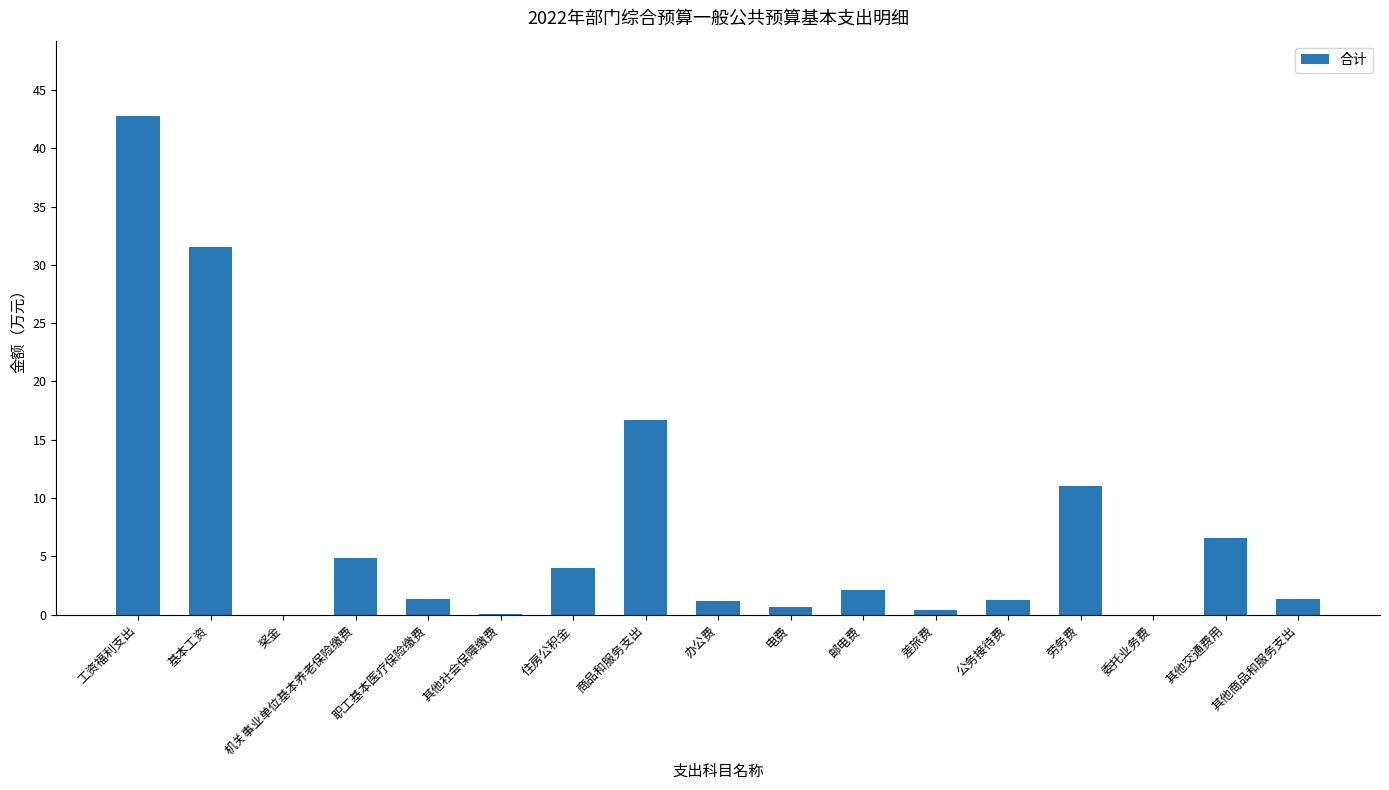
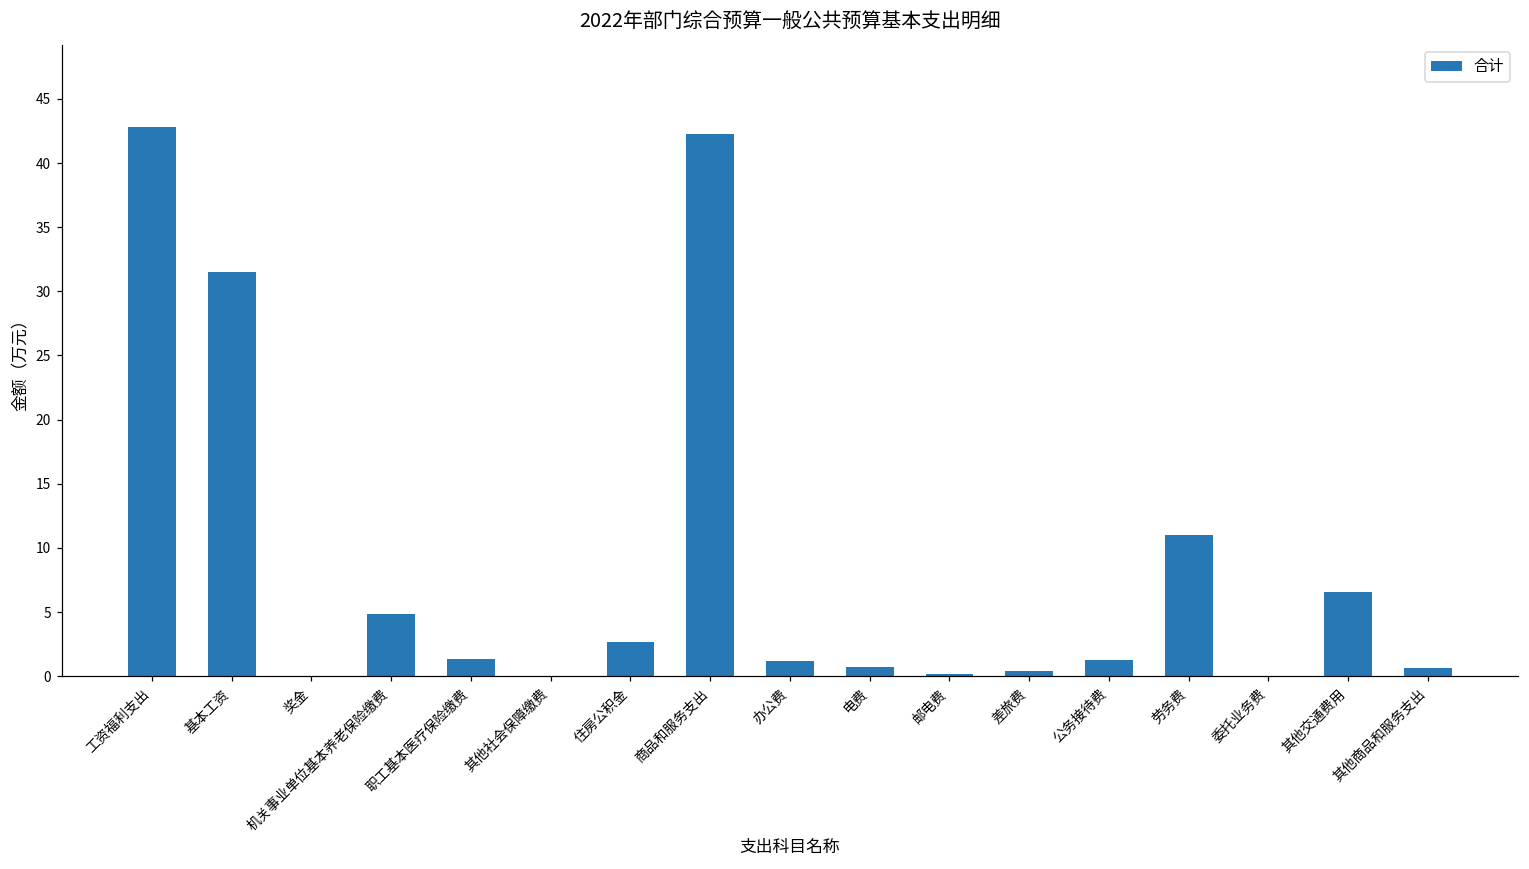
  {
    "工资福利支出": 42.8,
    "基本工资": 31.5,
    "奖金": 0.0,
    "机关事业单位基本养老保险缴费": 4.8,
    "职工基本医疗保险缴费": 1.4,
-   "住房公积金": 4.0,
-   "商品和服务支出": 16.7,
+   "住房公积金": 2.7,
+   "商品和服务支出": 42.3,
    "办公费": 1.2,
    "电费": 0.7,
-   "邮电费": 2.1,
+   "邮电费": 0.2,
    "差旅费": 0.4,
    "公务接待费": 1.2,
    "劳务费": 11.0,
    "委托业务费": 0.0,
    "其他交通费用": 6.6,
-   "其他商品和服务支出": 1.4
+   "其他商品和服务支出": 0.6
  }
